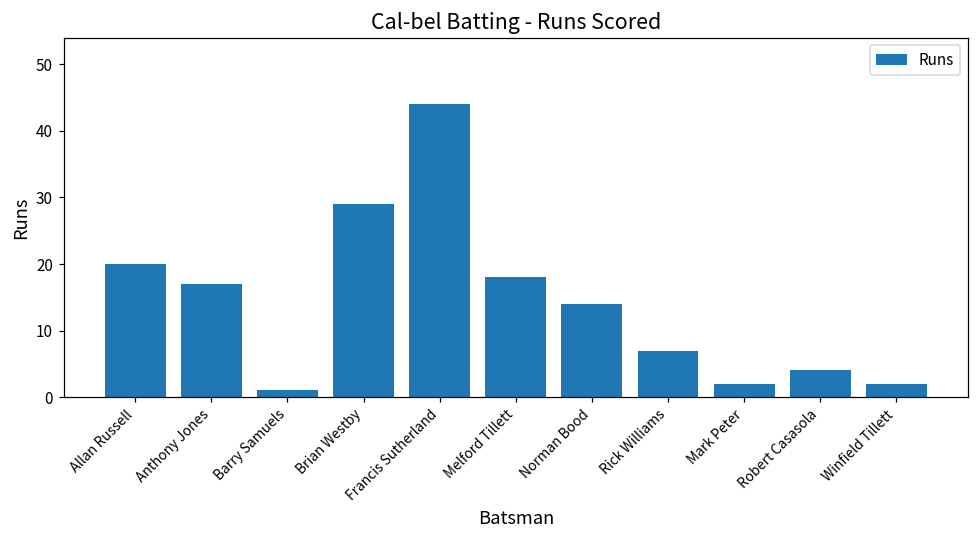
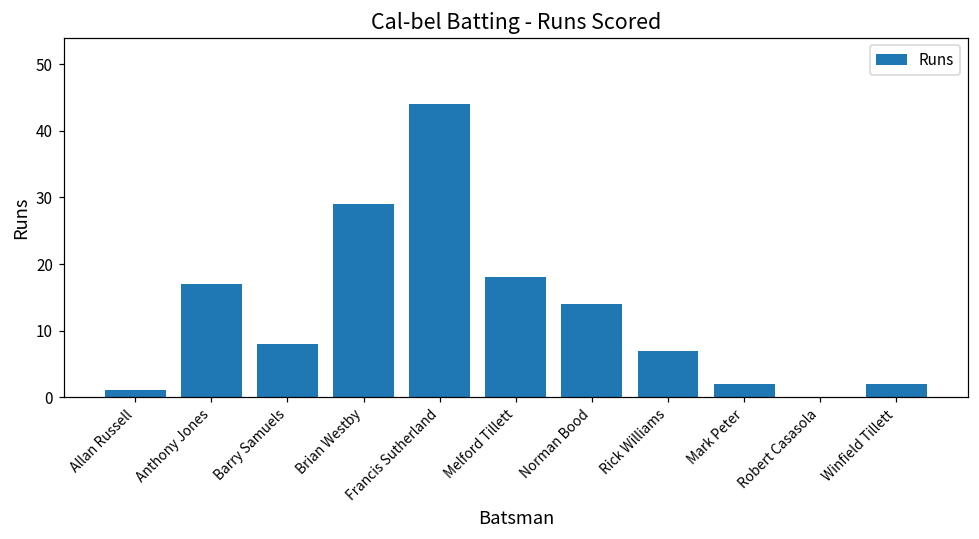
  {
-   "Allan Russell": 20,
+   "Allan Russell": 1,
    "Anthony Jones": 17,
-   "Barry Samuels": 1,
+   "Barry Samuels": 8,
    "Brian Westby": 29,
    "Francis Sutherland": 44,
    "Melford Tillett": 18,
    "Norman Bood": 14,
    "Rick Williams": 7,
    "Mark Peter": 2,
-   "Robert Casasola": 4,
+   "Robert Casasola": 0,
    "Winfield Tillett": 2
  }
